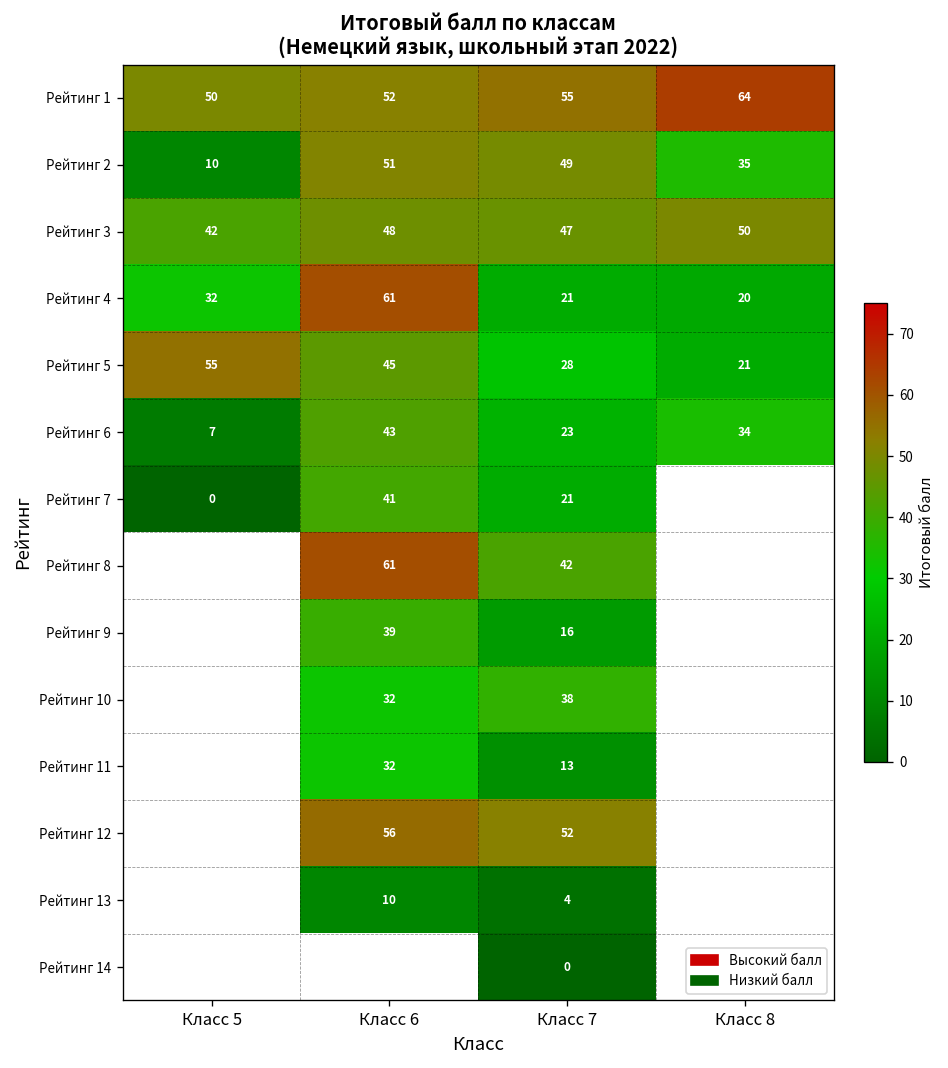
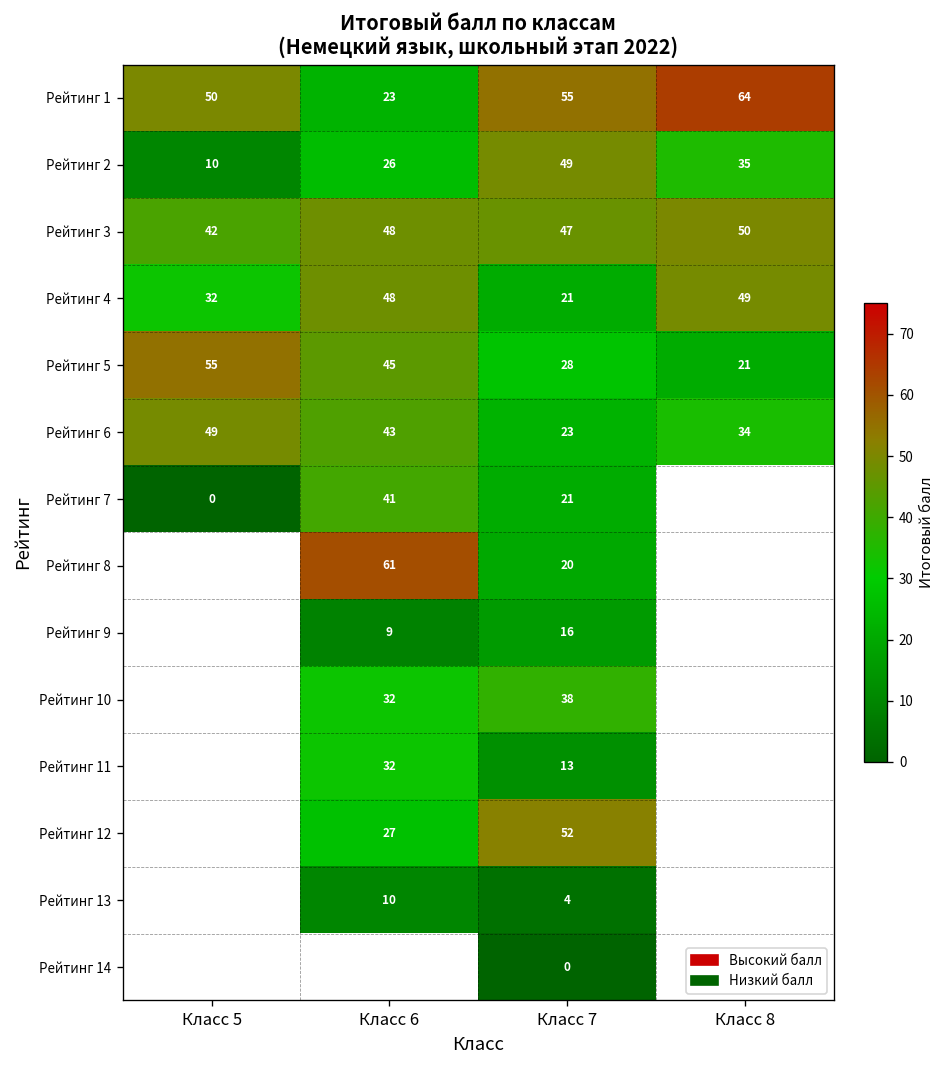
  {
    "Рейтинг 1": {
      "Класс 5": 50,
-     "Класс 6": 52,
+     "Класс 6": 23,
      "Класс 7": 55,
      "Класс 8": 64
    },
    "Рейтинг 2": {
      "Класс 5": 10,
-     "Класс 6": 51,
+     "Класс 6": 26,
      "Класс 7": 49,
      "Класс 8": 35
    },
    "Рейтинг 3": {
      "Класс 5": 42,
      "Класс 6": 48,
      "Класс 7": 47,
      "Класс 8": 50
    },
    "Рейтинг 4": {
      "Класс 5": 32,
-     "Класс 6": 61,
+     "Класс 6": 48,
      "Класс 7": 21,
-     "Класс 8": 20
+     "Класс 8": 49
    },
    "Рейтинг 5": {
      "Класс 5": 55,
      "Класс 6": 45,
      "Класс 7": 28,
      "Класс 8": 21
    },
    "Рейтинг 6": {
-     "Класс 5": 7,
+     "Класс 5": 49,
      "Класс 6": 43,
      "Класс 7": 23,
      "Класс 8": 34
    },
    "Рейтинг 7": {
      "Класс 5": 0,
      "Класс 6": 41,
      "Класс 7": 21
    },
    "Рейтинг 8": {
      "Класс 6": 61,
-     "Класс 7": 42
+     "Класс 7": 20
    },
    "Рейтинг 9": {
-     "Класс 6": 39,
+     "Класс 6": 9,
      "Класс 7": 16
    },
    "Рейтинг 10": {
      "Класс 6": 32,
      "Класс 7": 38
    },
    "Рейтинг 11": {
      "Класс 6": 32,
      "Класс 7": 13
    },
    "Рейтинг 12": {
-     "Класс 6": 56,
+     "Класс 6": 27,
      "Класс 7": 52
    },
    "Рейтинг 13": {
      "Класс 6": 10,
      "Класс 7": 4
    },
    "Рейтинг 14": {
      "Класс 7": 0
    }
  }
